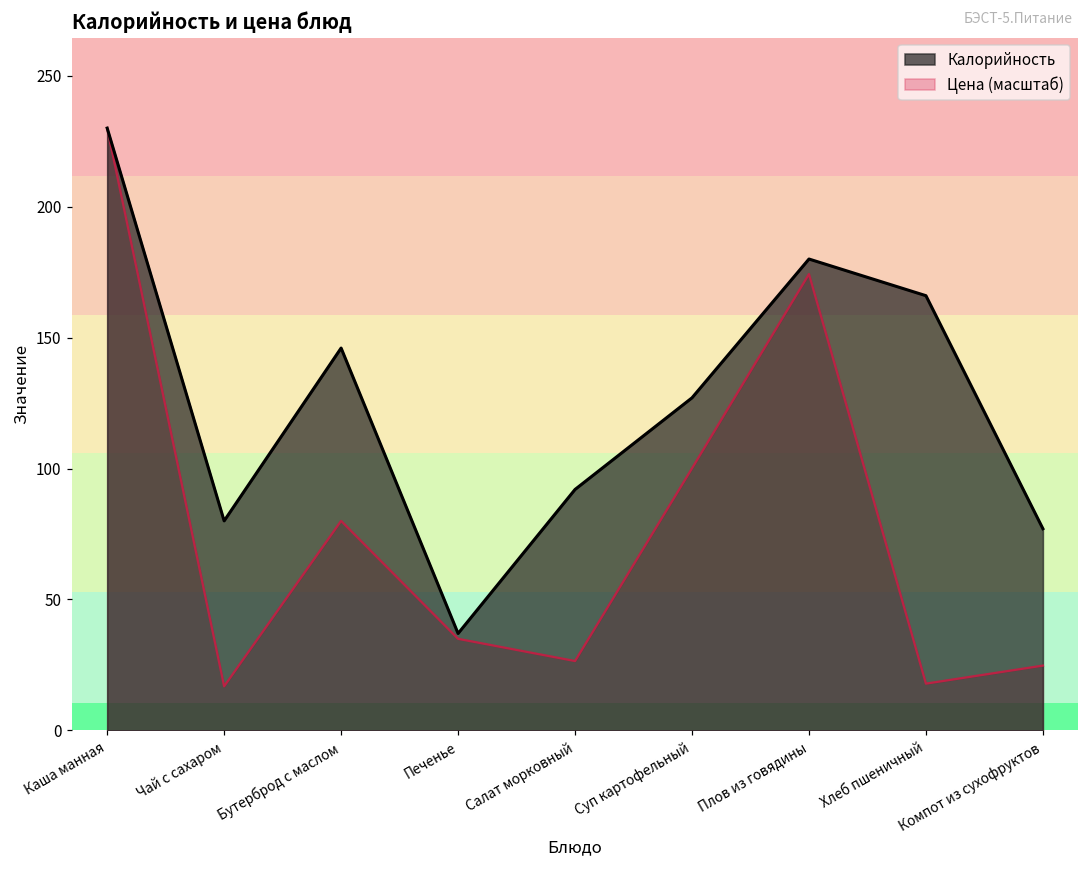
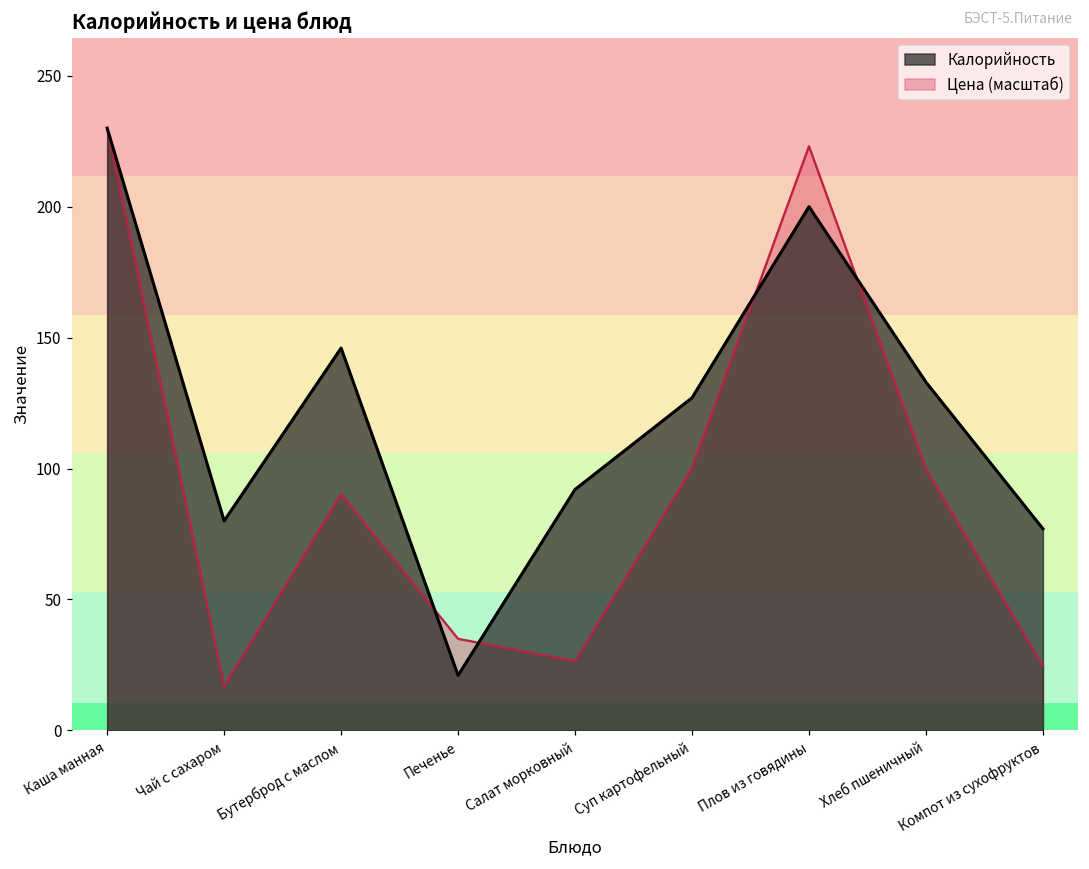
  {
    "Калорийность": {
      "Чай с сахаром": 80,
      "Бутерброд с маслом": 146,
-     "Печенье": 37,
+     "Печенье": 21,
      "Салат морковный": 92,
      "Суп картофельный": 127,
-     "Плов из говядины": 180,
-     "Хлеб пшеничный": 166,
+     "Плов из говядины": 200,
+     "Хлеб пшеничный": 133,
      "Компот из сухофруктов": 77
    },
    "Цена (масштаб)": {
      "Чай с сахаром": 17,
-     "Бутерброд с маслом": 80,
+     "Бутерброд с маслом": 90,
      "Печенье": 35,
      "Салат морковный": 26,
      "Суп картофельный": 100,
-     "Плов из говядины": 174,
-     "Хлеб пшеничный": 18,
+     "Плов из говядины": 223,
+     "Хлеб пшеничный": 100,
      "Компот из сухофруктов": 25
    }
  }
